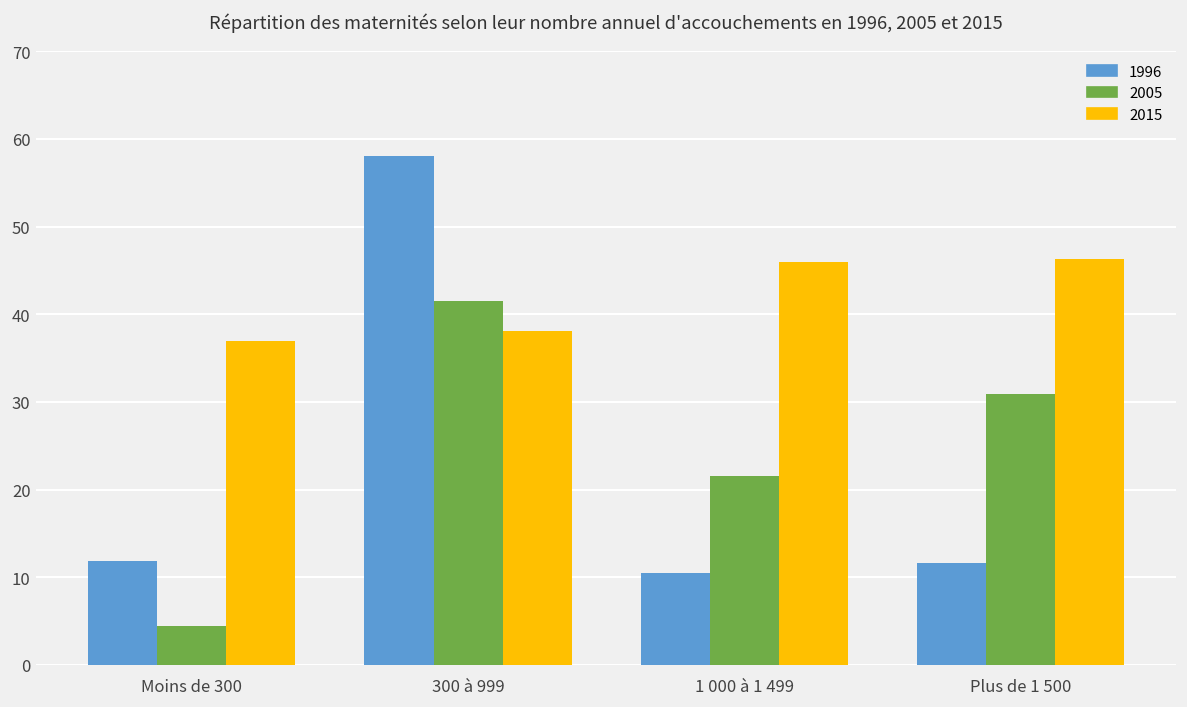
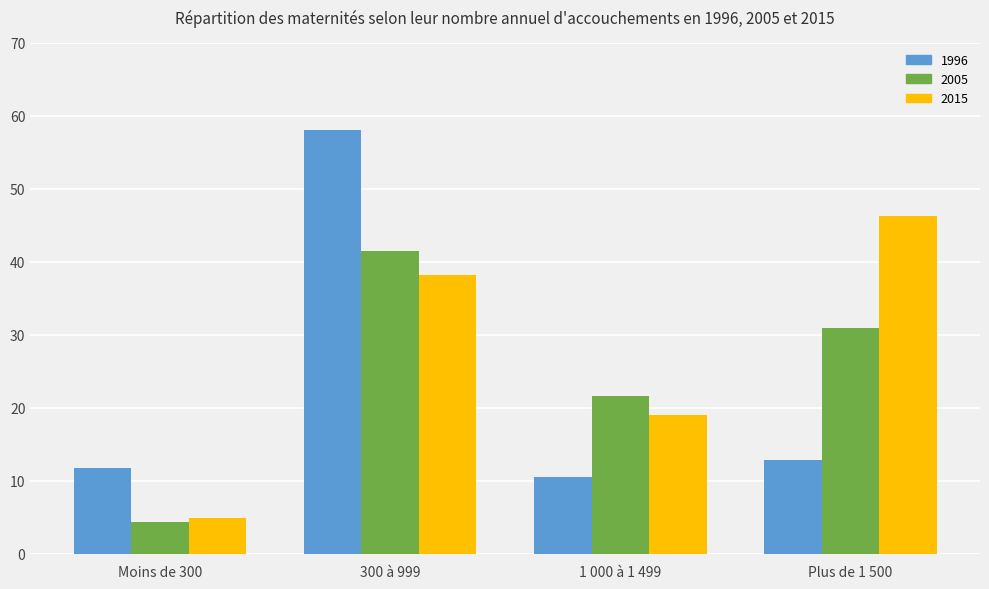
  {
    "1996": {
      "Moins de 300": 12,
      "300 à 999": 58,
      "1 000 à 1 499": 11,
-     "Plus de 1 500": 12
+     "Plus de 1 500": 13
    },
    "2005": {
      "Moins de 300": 4,
      "300 à 999": 41,
      "1 000 à 1 499": 22,
      "Plus de 1 500": 31
    },
    "2015": {
-     "Moins de 300": 37,
+     "Moins de 300": 5,
      "300 à 999": 38,
-     "1 000 à 1 499": 46,
+     "1 000 à 1 499": 19,
      "Plus de 1 500": 46
    }
  }
